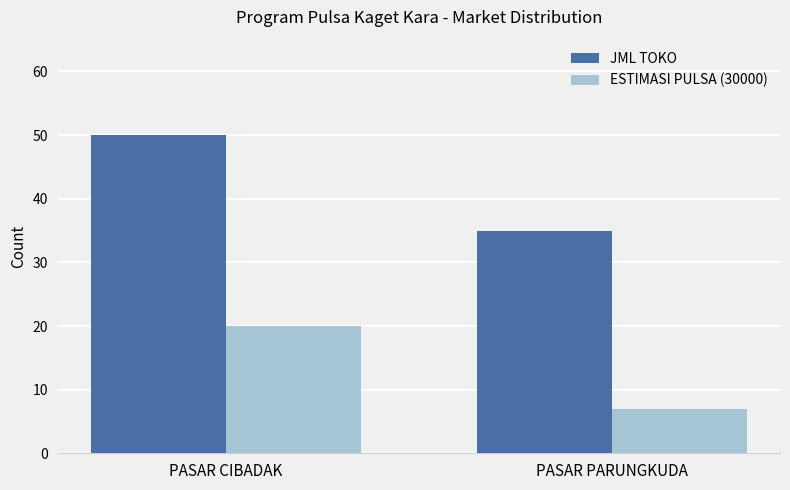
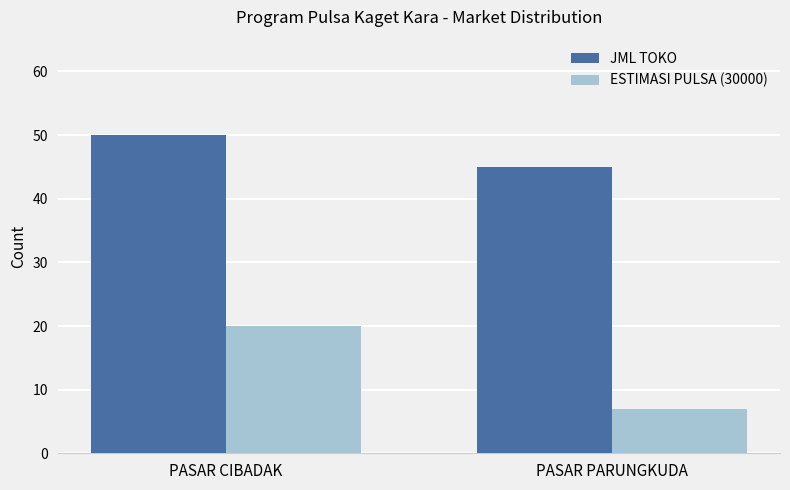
  {
    "JML TOKO": {
      "PASAR CIBADAK": 50,
-     "PASAR PARUNGKUDA": 35
+     "PASAR PARUNGKUDA": 45
    },
    "ESTIMASI PULSA (30000)": {
      "PASAR CIBADAK": 20,
      "PASAR PARUNGKUDA": 7
    }
  }
